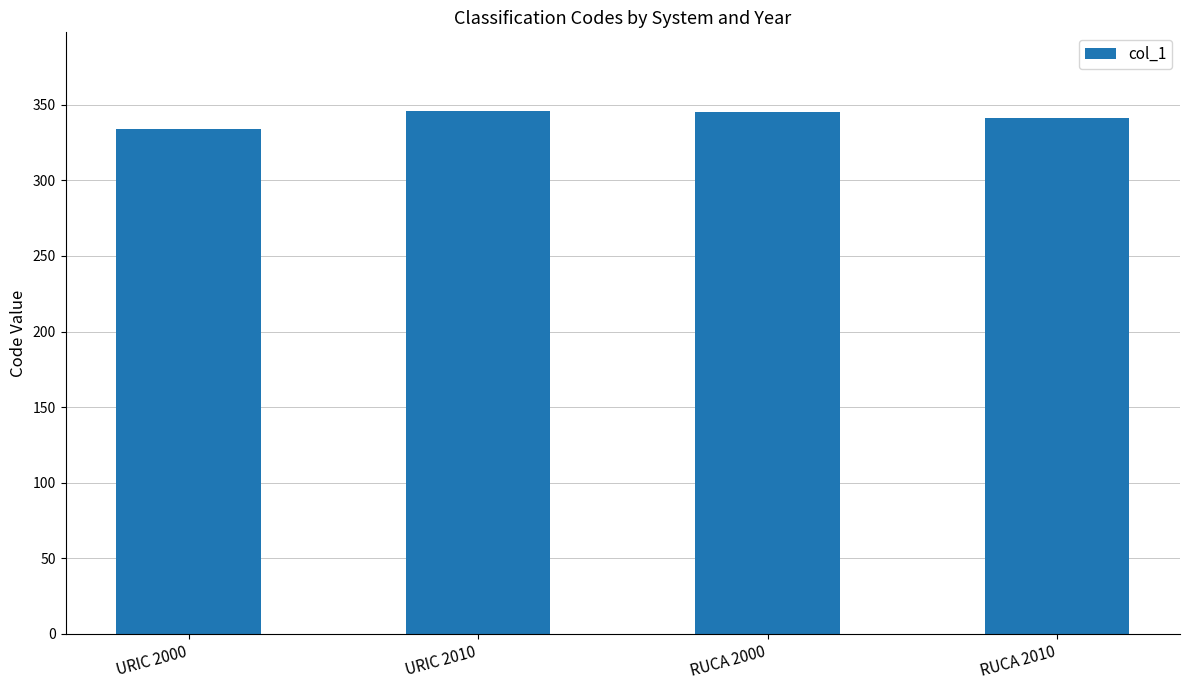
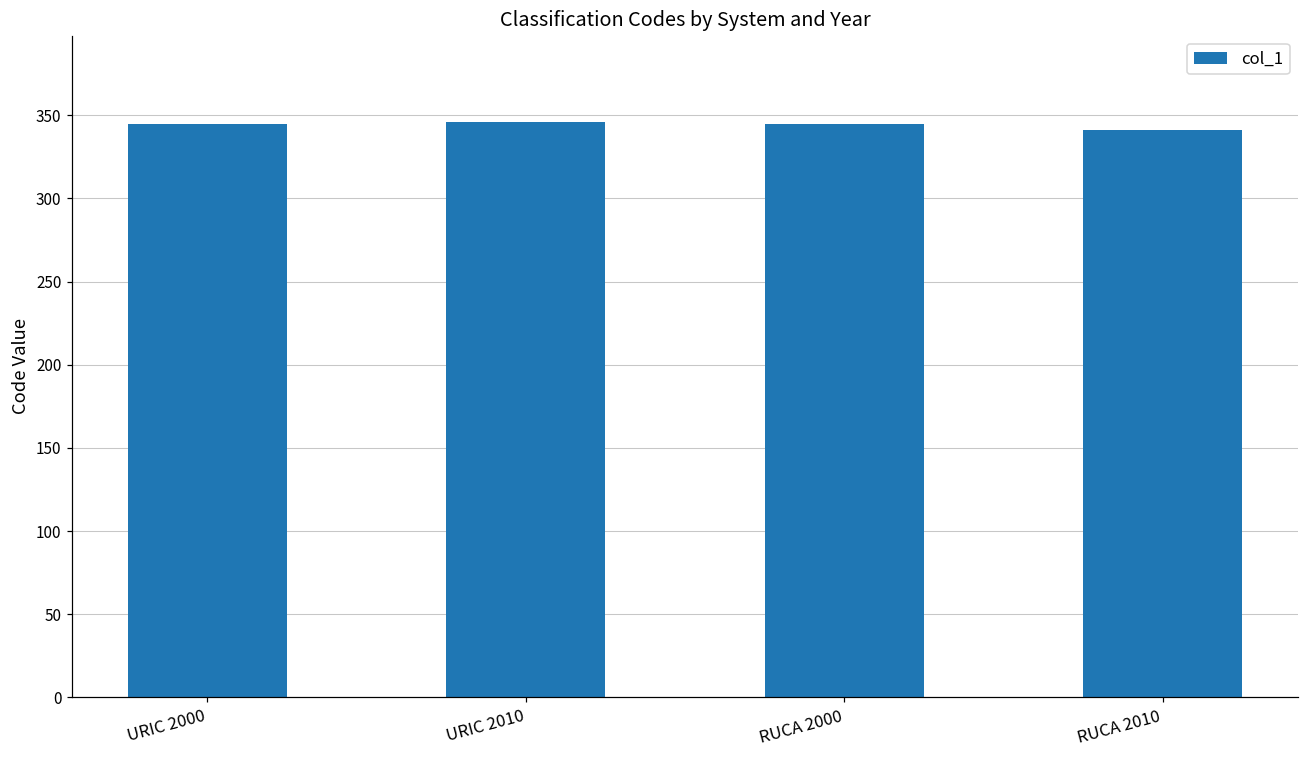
  {
-   "URIC 2000": 334,
+   "URIC 2000": 345,
    "URIC 2010": 346,
    "RUCA 2000": 345,
    "RUCA 2010": 341
  }
